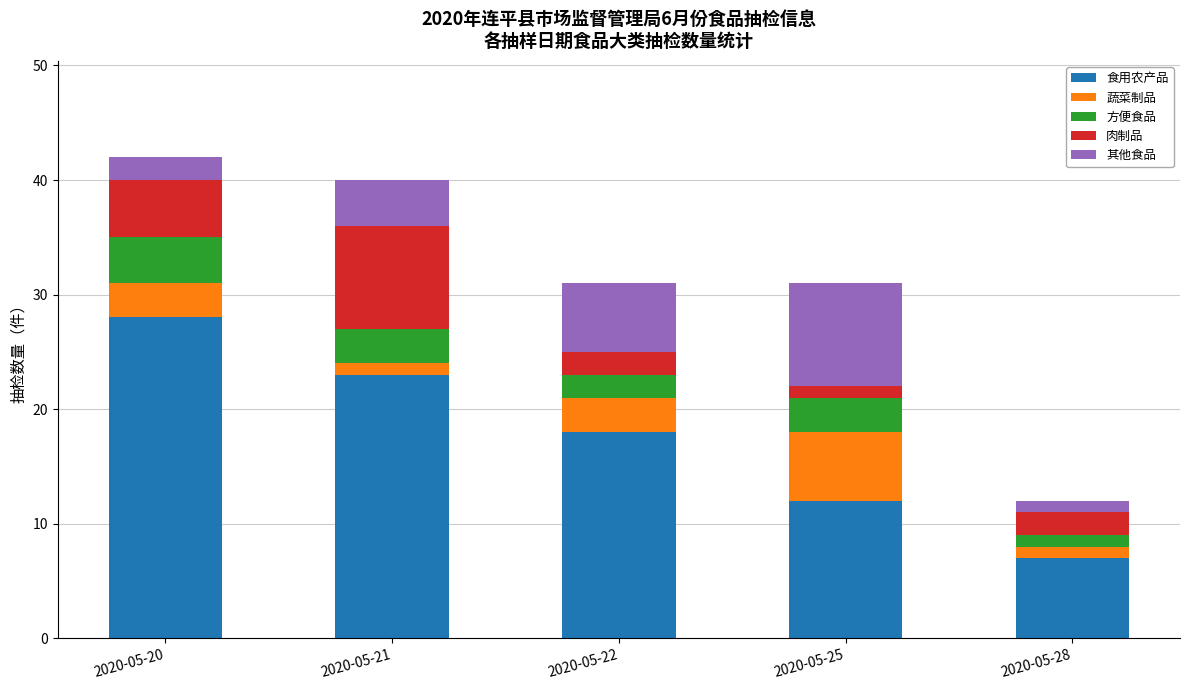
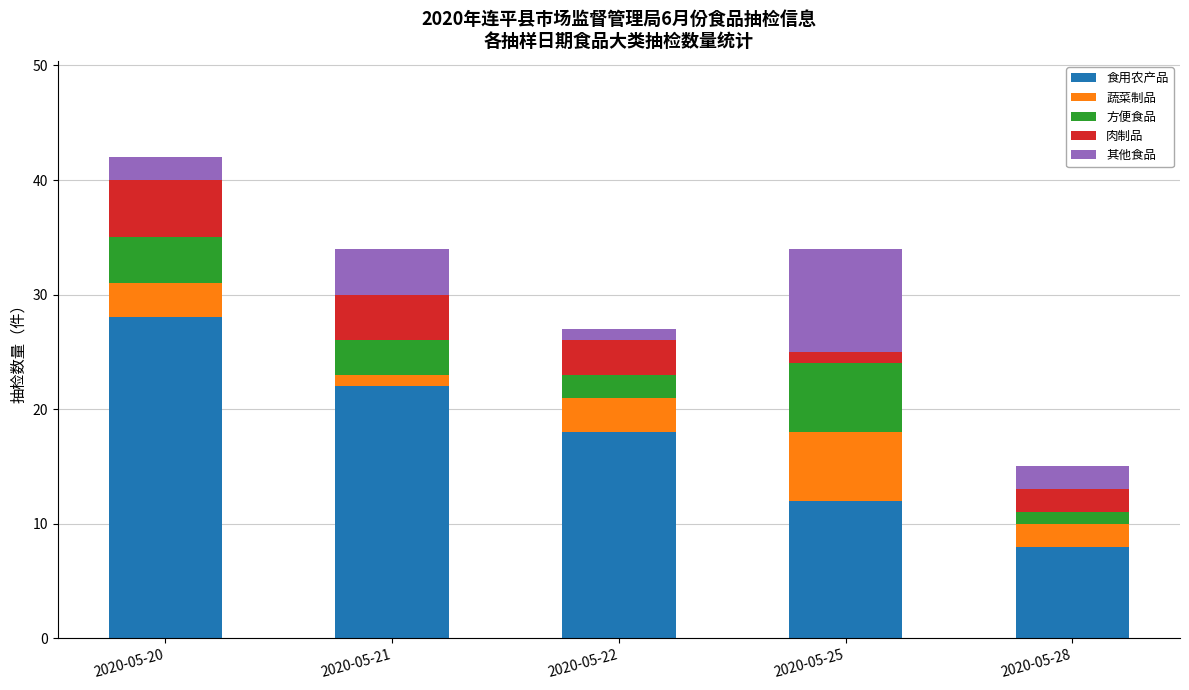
  {
    "食用农产品": {
      "2020-05-20": 28,
-     "2020-05-21": 23,
+     "2020-05-21": 22,
      "2020-05-22": 18,
      "2020-05-25": 12,
-     "2020-05-28": 7
+     "2020-05-28": 8
    },
    "蔬菜制品": {
      "2020-05-20": 3,
      "2020-05-21": 1,
      "2020-05-22": 3,
      "2020-05-25": 6,
-     "2020-05-28": 1
+     "2020-05-28": 2
    },
    "方便食品": {
      "2020-05-20": 4,
      "2020-05-21": 3,
      "2020-05-22": 2,
-     "2020-05-25": 3,
+     "2020-05-25": 6,
      "2020-05-28": 1
    },
    "肉制品": {
      "2020-05-20": 5,
-     "2020-05-21": 9,
-     "2020-05-22": 2,
+     "2020-05-21": 4,
+     "2020-05-22": 3,
      "2020-05-25": 1,
      "2020-05-28": 2
    },
    "其他食品": {
      "2020-05-20": 2,
      "2020-05-21": 4,
-     "2020-05-22": 6,
+     "2020-05-22": 1,
      "2020-05-25": 9,
-     "2020-05-28": 1
+     "2020-05-28": 2
    }
  }
